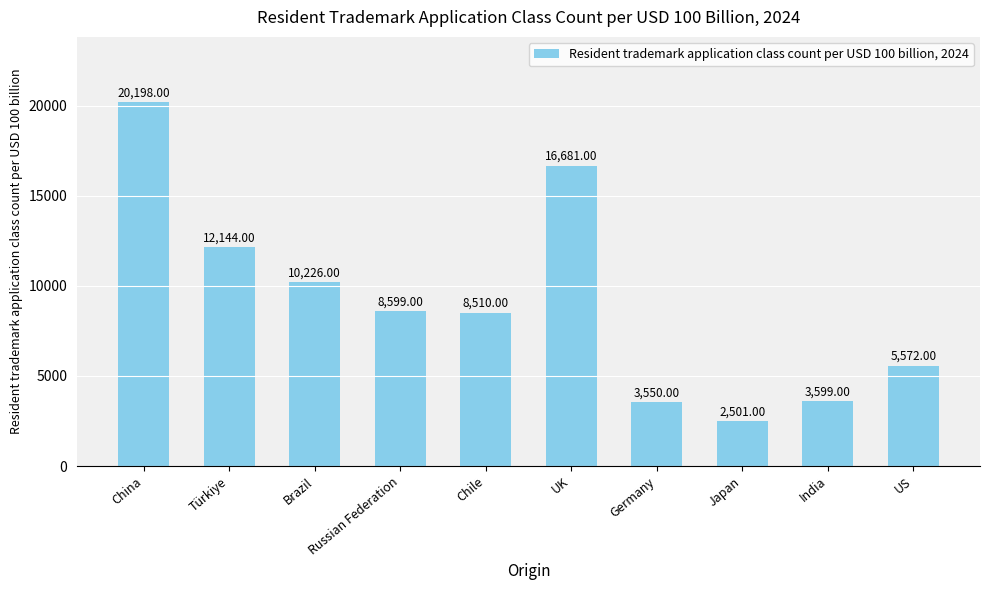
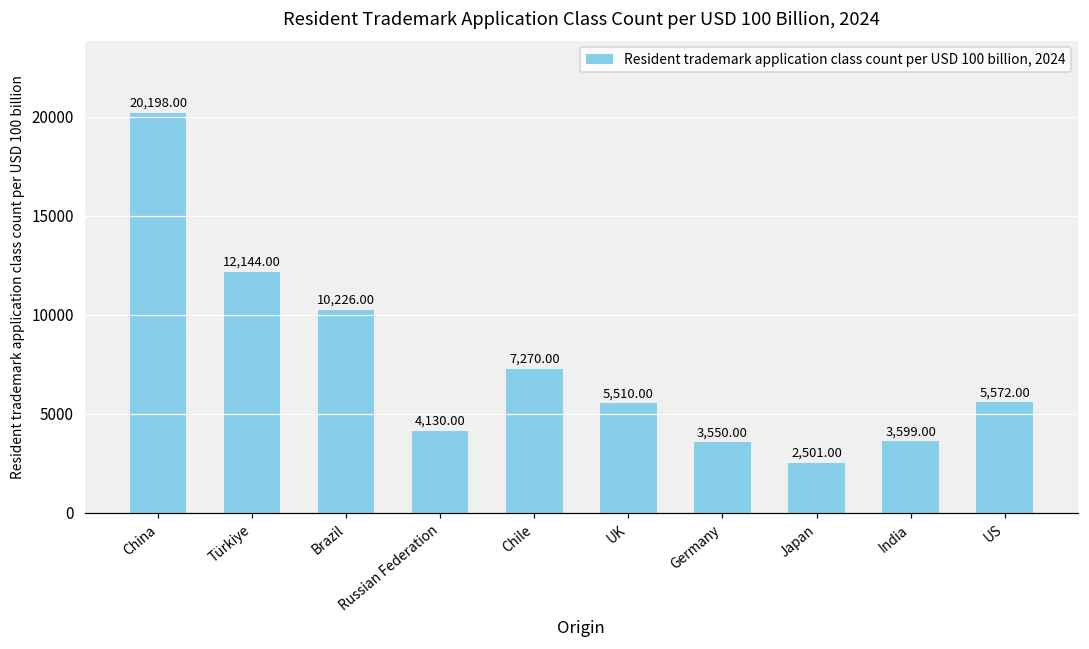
  {
    "China": "20,198.00",
    "Türkiye": "12,144.00",
    "Brazil": "10,226.00",
-   "Russian Federation": "8,599.00",
-   "Chile": "8,510.00",
-   "UK": "16,681.00",
+   "Russian Federation": "4,130.00",
+   "Chile": "7,270.00",
+   "UK": "5,510.00",
    "Germany": "3,550.00",
    "Japan": "2,501.00",
    "India": "3,599.00",
    "US": "5,572.00"
  }
